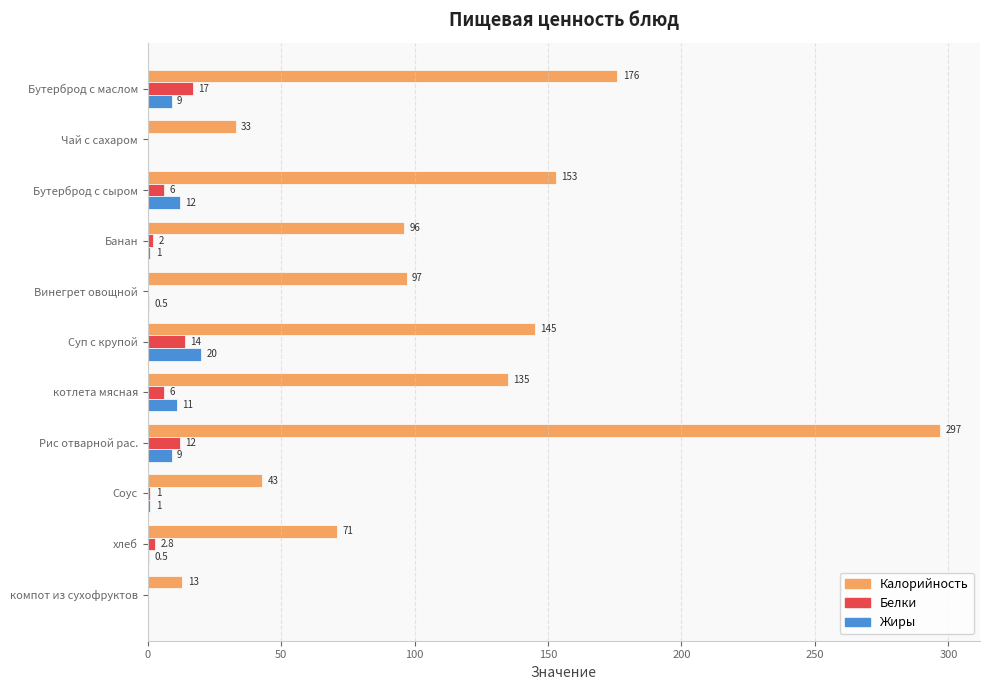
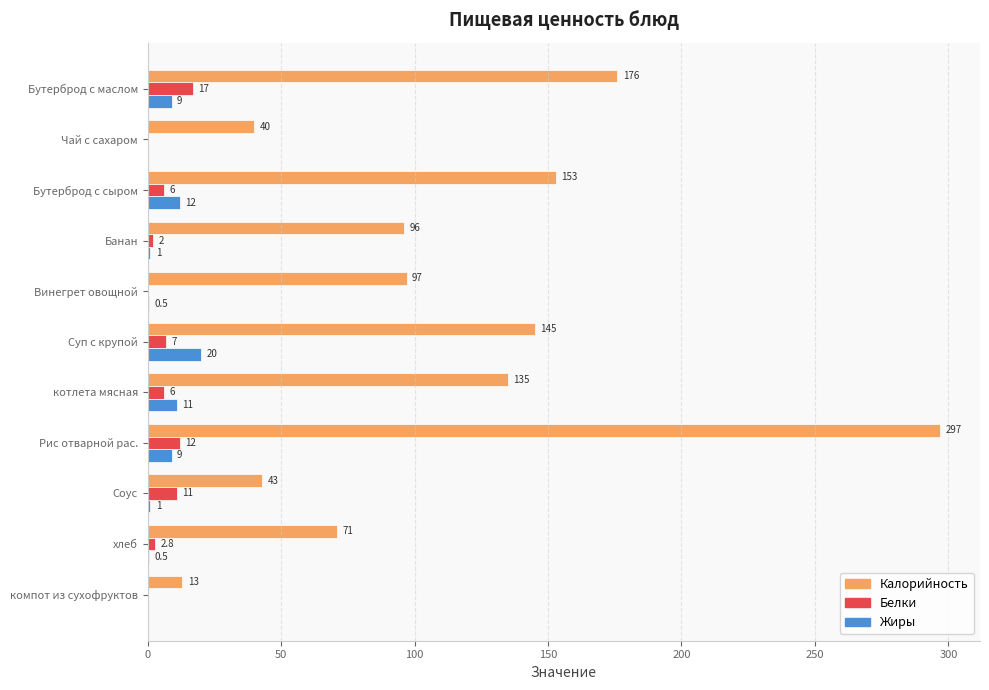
  {
    "Калорийность": {
      "Бутерброд с маслом": 176,
-     "Чай с сахаром": 33,
+     "Чай с сахаром": 40,
      "Бутерброд с сыром": 153,
      "Банан": 96,
      "Винегрет овощной": 97,
      "Суп с крупой": 145,
      "котлета мясная": 135,
      "Рис отварной рас.": 297,
      "Соус": 43,
      "хлеб": 71,
      "компот из сухофруктов": 13
    },
    "Белки": {
      "Бутерброд с маслом": 17,
      "Бутерброд с сыром": 6,
      "Банан": 2,
-     "Суп с крупой": 14,
+     "Суп с крупой": 7,
      "котлета мясная": 6,
      "Рис отварной рас.": 12,
-     "Соус": 1,
+     "Соус": 11,
      "хлеб": 2.8
    },
    "Жиры": {
      "Бутерброд с маслом": 9,
      "Бутерброд с сыром": 12,
      "Банан": 1,
      "Винегрет овощной": 0.5,
      "Суп с крупой": 20,
      "котлета мясная": 11,
      "Рис отварной рас.": 9,
      "Соус": 1,
      "хлеб": 0.5
    }
  }
